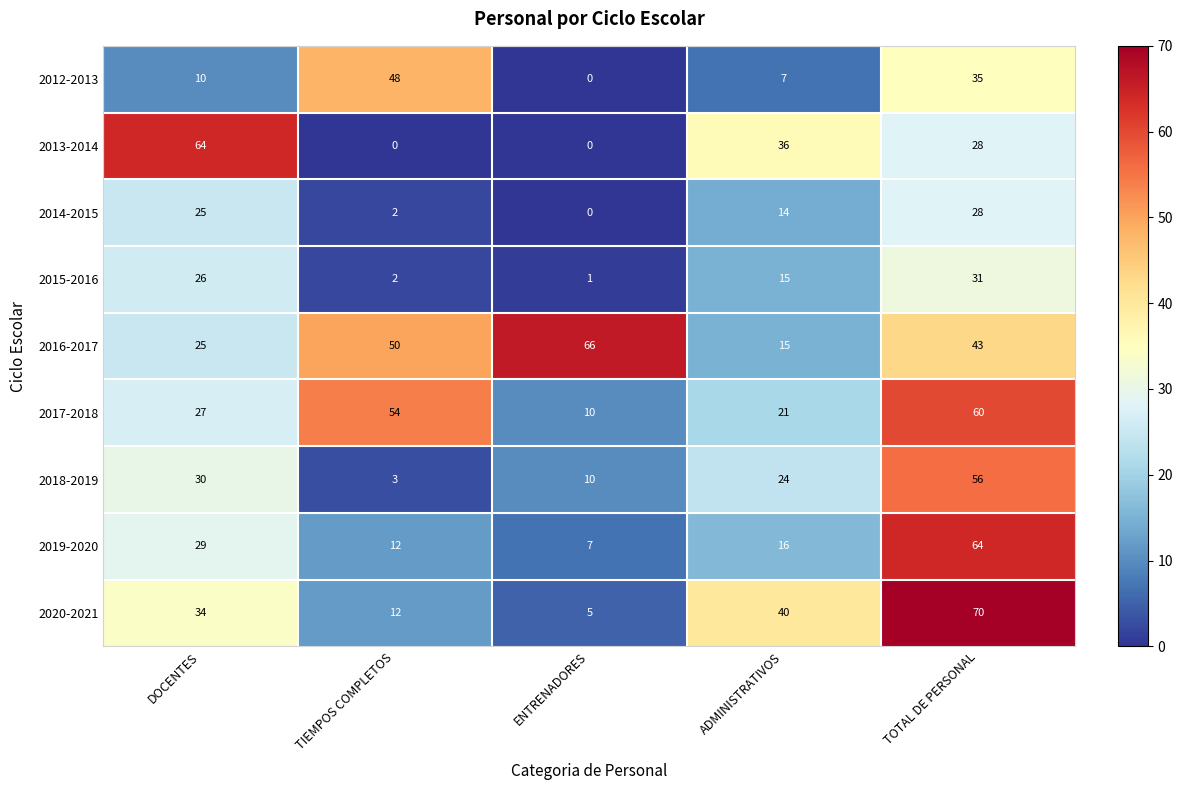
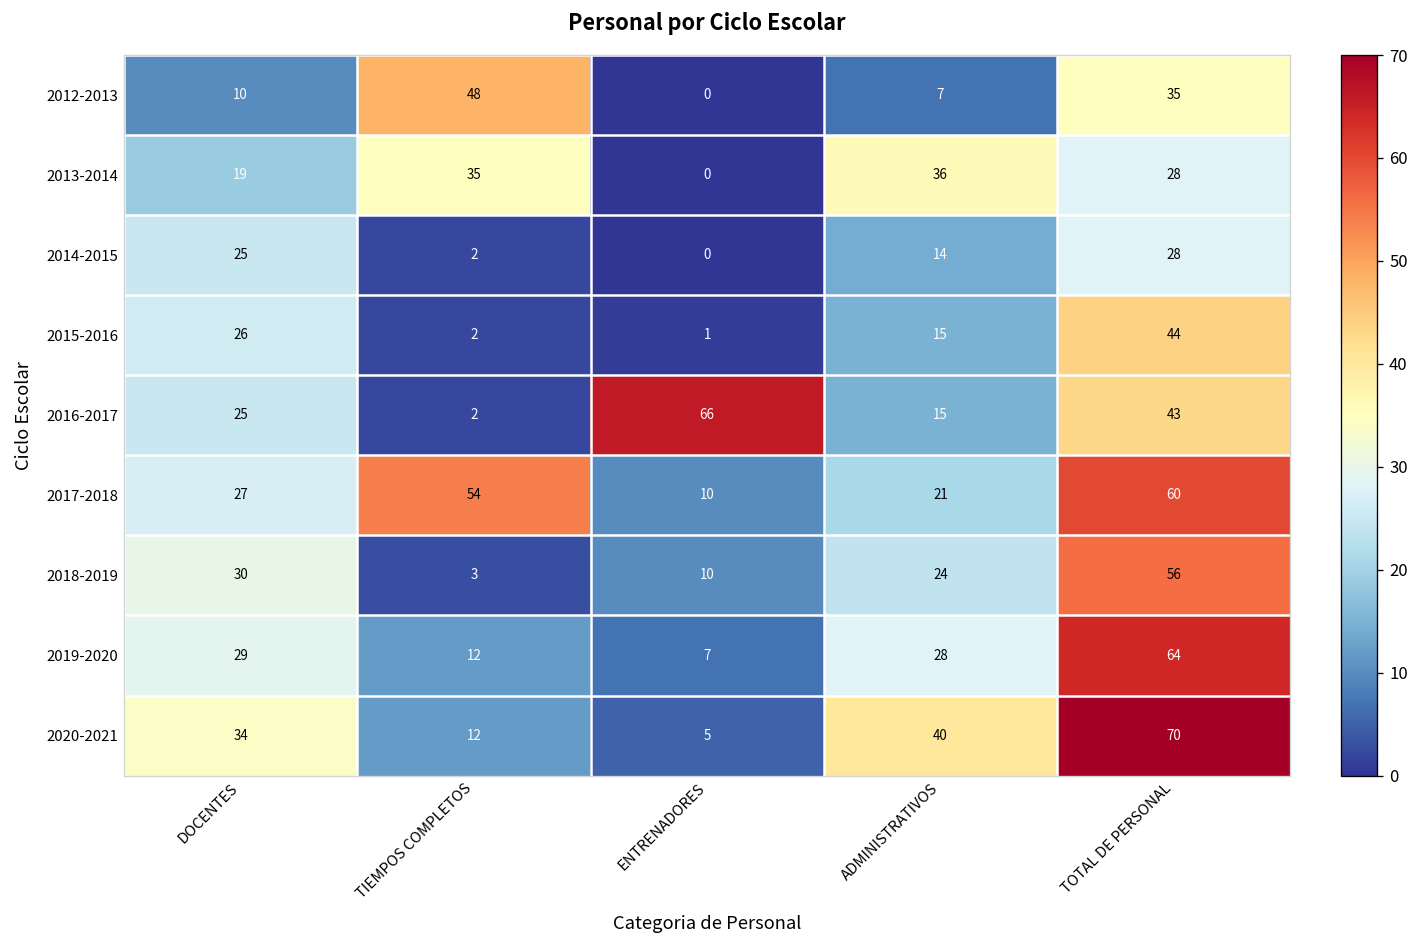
  {
    "2012-2013": {
      "DOCENTES": 10,
      "TIEMPOS COMPLETOS": 48,
      "ENTRENADORES": 0,
      "ADMINISTRATIVOS": 7,
      "TOTAL DE PERSONAL": 35
    },
    "2013-2014": {
-     "DOCENTES": 64,
-     "TIEMPOS COMPLETOS": 0,
+     "DOCENTES": 19,
+     "TIEMPOS COMPLETOS": 35,
      "ENTRENADORES": 0,
      "ADMINISTRATIVOS": 36,
      "TOTAL DE PERSONAL": 28
    },
    "2014-2015": {
      "DOCENTES": 25,
      "TIEMPOS COMPLETOS": 2,
      "ENTRENADORES": 0,
      "ADMINISTRATIVOS": 14,
      "TOTAL DE PERSONAL": 28
    },
    "2015-2016": {
      "DOCENTES": 26,
      "TIEMPOS COMPLETOS": 2,
      "ENTRENADORES": 1,
      "ADMINISTRATIVOS": 15,
-     "TOTAL DE PERSONAL": 31
+     "TOTAL DE PERSONAL": 44
    },
    "2016-2017": {
      "DOCENTES": 25,
-     "TIEMPOS COMPLETOS": 50,
+     "TIEMPOS COMPLETOS": 2,
      "ENTRENADORES": 66,
      "ADMINISTRATIVOS": 15,
      "TOTAL DE PERSONAL": 43
    },
    "2017-2018": {
      "DOCENTES": 27,
      "TIEMPOS COMPLETOS": 54,
      "ENTRENADORES": 10,
      "ADMINISTRATIVOS": 21,
      "TOTAL DE PERSONAL": 60
    },
    "2018-2019": {
      "DOCENTES": 30,
      "TIEMPOS COMPLETOS": 3,
      "ENTRENADORES": 10,
      "ADMINISTRATIVOS": 24,
      "TOTAL DE PERSONAL": 56
    },
    "2019-2020": {
      "DOCENTES": 29,
      "TIEMPOS COMPLETOS": 12,
      "ENTRENADORES": 7,
-     "ADMINISTRATIVOS": 16,
+     "ADMINISTRATIVOS": 28,
      "TOTAL DE PERSONAL": 64
    },
    "2020-2021": {
      "DOCENTES": 34,
      "TIEMPOS COMPLETOS": 12,
      "ENTRENADORES": 5,
      "ADMINISTRATIVOS": 40,
      "TOTAL DE PERSONAL": 70
    }
  }
